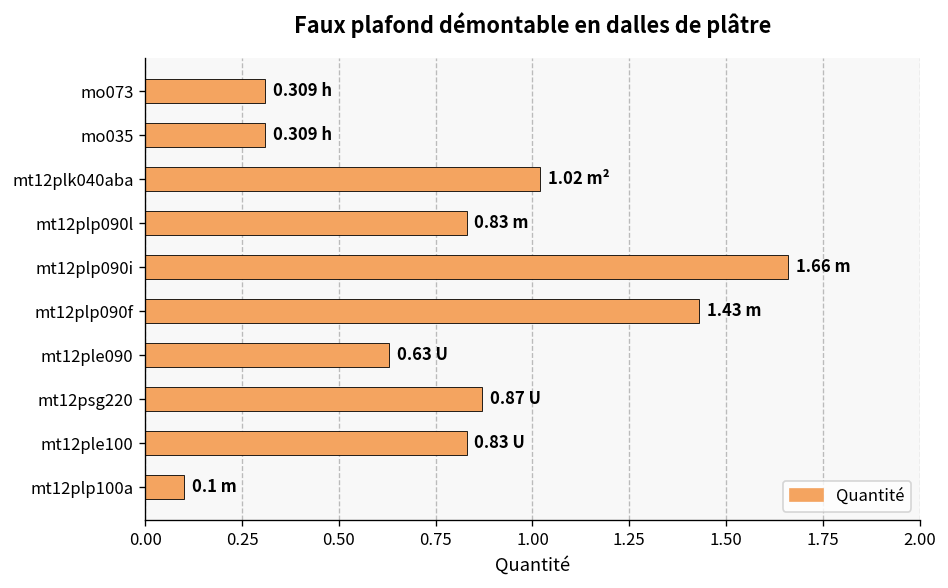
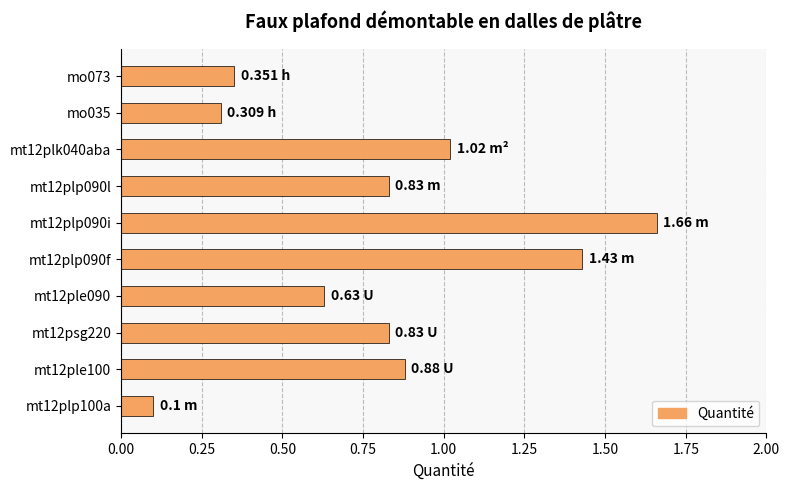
  {
-   "mo073": 0.309,
+   "mo073": 0.351,
    "mo035": 0.309,
    "mt12plk040aba": 1.02,
    "mt12plp090l": 0.83,
    "mt12plp090i": 1.66,
    "mt12plp090f": 1.43,
    "mt12ple090": 0.63,
-   "mt12psg220": 0.87,
-   "mt12ple100": 0.83,
+   "mt12psg220": 0.83,
+   "mt12ple100": 0.88,
    "mt12plp100a": 0.1
  }
